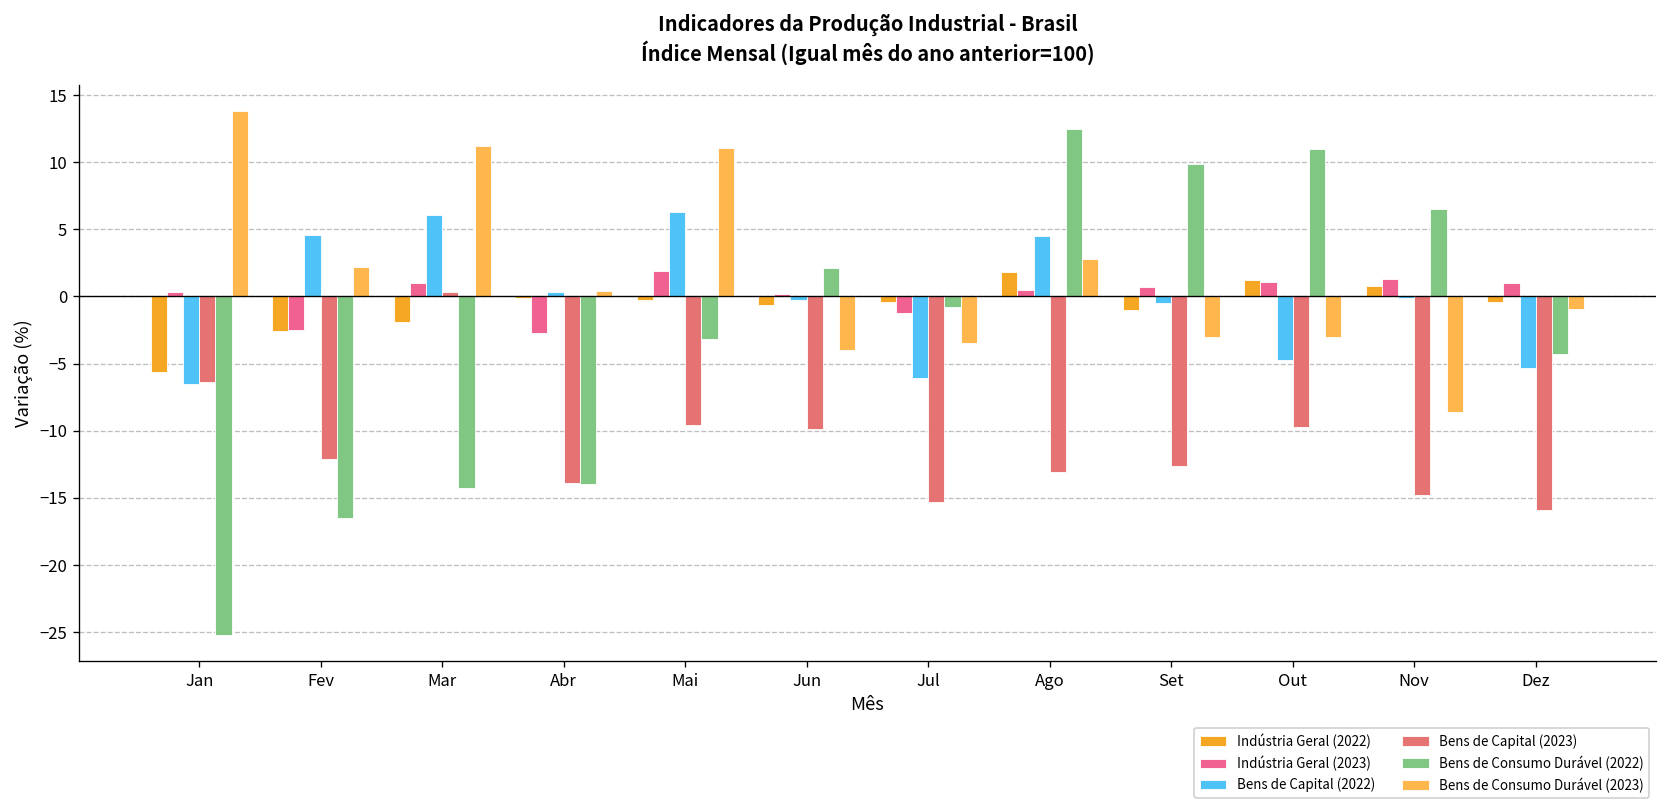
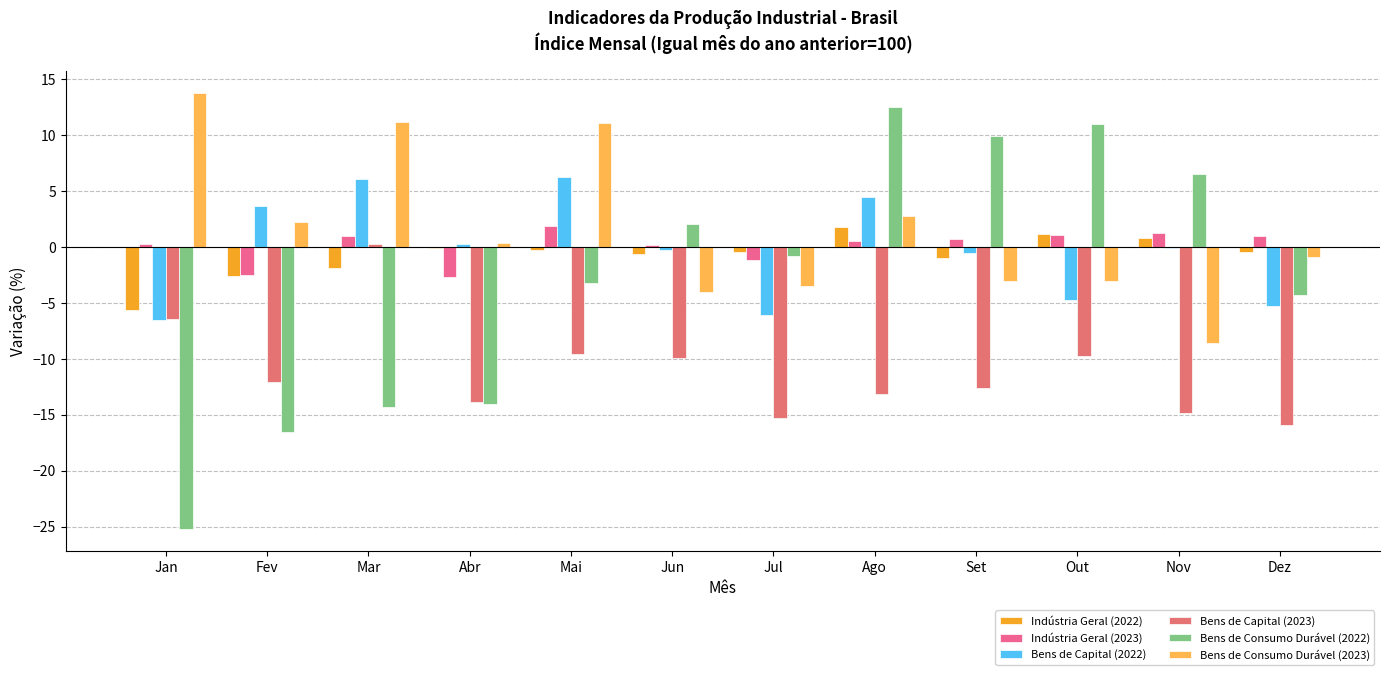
  {
    "Bens de Capital (2022)": {
      "Jan": -6.5,
-     "Fev": 4.6,
+     "Fev": 3.7,
      "Mar": 6.1,
      "Abr": 0.3,
      "Mai": 6.3,
      "Jun": -0.3,
      "Jul": -6.1,
      "Ago": 4.5,
      "Set": -0.5,
      "Out": -4.7,
      "Dez": -5.3
    },
    "Bens de Consumo Durável (2022)": {
      "Jan": -25.2,
      "Fev": -16.5,
      "Mar": -14.3,
      "Abr": -14.0,
      "Mai": -3.2,
      "Jun": 2.1,
      "Jul": -0.8,
      "Ago": 12.5,
      "Set": 9.9,
      "Out": 11.0,
      "Nov": 6.5,
      "Dez": -4.3
    }
  }
